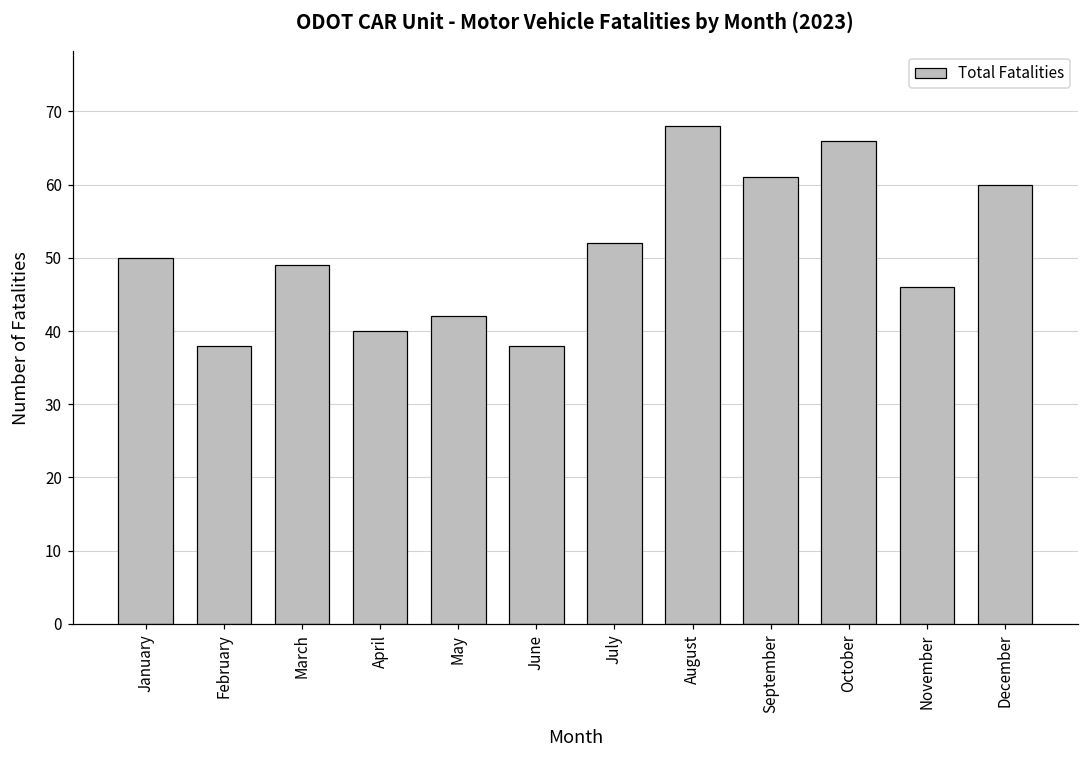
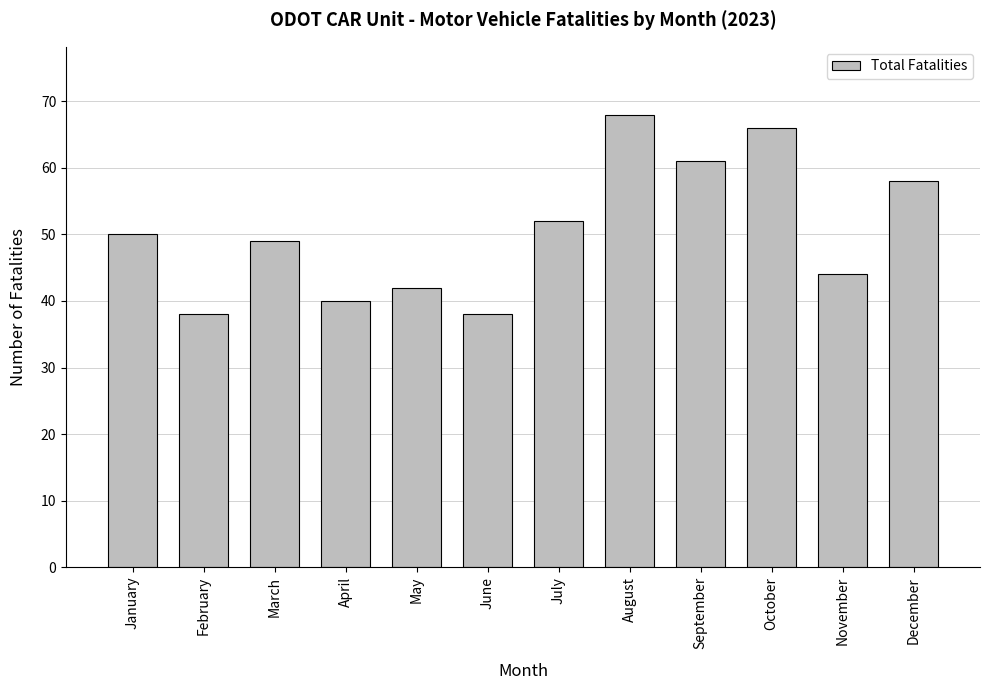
  {
    "January": 50,
    "February": 38,
    "March": 49,
    "April": 40,
    "May": 42,
    "June": 38,
    "July": 52,
    "August": 68,
    "September": 61,
    "October": 66,
-   "November": 46,
-   "December": 60
+   "November": 44,
+   "December": 58
  }
